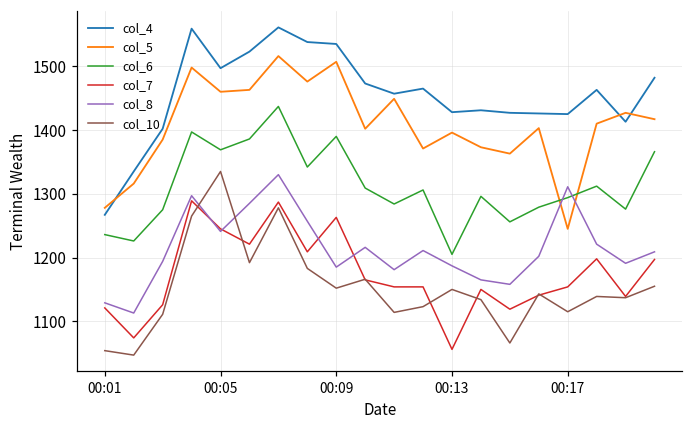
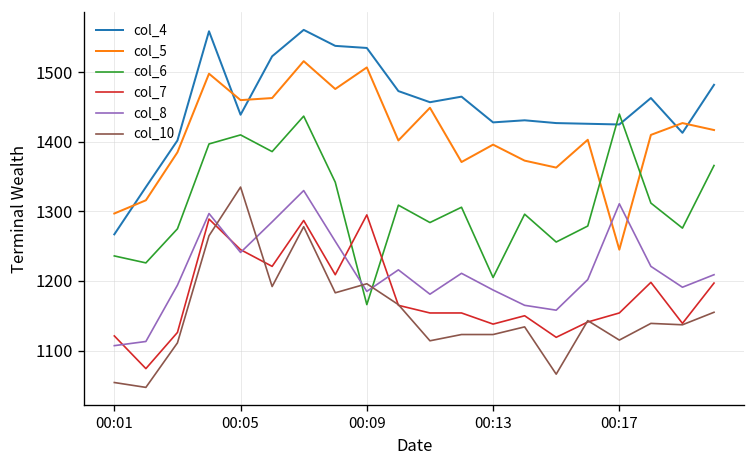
  {
    "col_4": {
      "00:01": 1270,
-     "00:05": 1500,
+     "00:05": 1440,
      "00:09": 1540,
      "00:13": 1430,
      "00:17": 1430
    },
    "col_5": {
-     "00:01": 1280,
+     "00:01": 1300,
      "00:05": 1460,
      "00:09": 1510,
      "00:13": 1400,
      "00:17": 1250
    },
    "col_6": {
      "00:01": 1240,
-     "00:05": 1370,
-     "00:09": 1390,
+     "00:05": 1410,
+     "00:09": 1170,
      "00:13": 1210,
-     "00:17": 1290
+     "00:17": 1440
    },
    "col_7": {
      "00:01": 1120,
-     "00:09": 1260,
-     "00:13": 1060,
+     "00:09": 1300,
+     "00:13": 1140,
      "00:17": 1150
    },
    "col_8": {
-     "00:01": 1130,
+     "00:01": 1110,
      "00:09": 1190,
      "00:13": 1190,
      "00:17": 1310
    },
    "col_10": {
      "00:01": 1050,
      "00:05": 1340,
-     "00:09": 1150,
-     "00:13": 1150,
+     "00:09": 1200,
+     "00:13": 1120,
      "00:17": 1120
    }
  }
